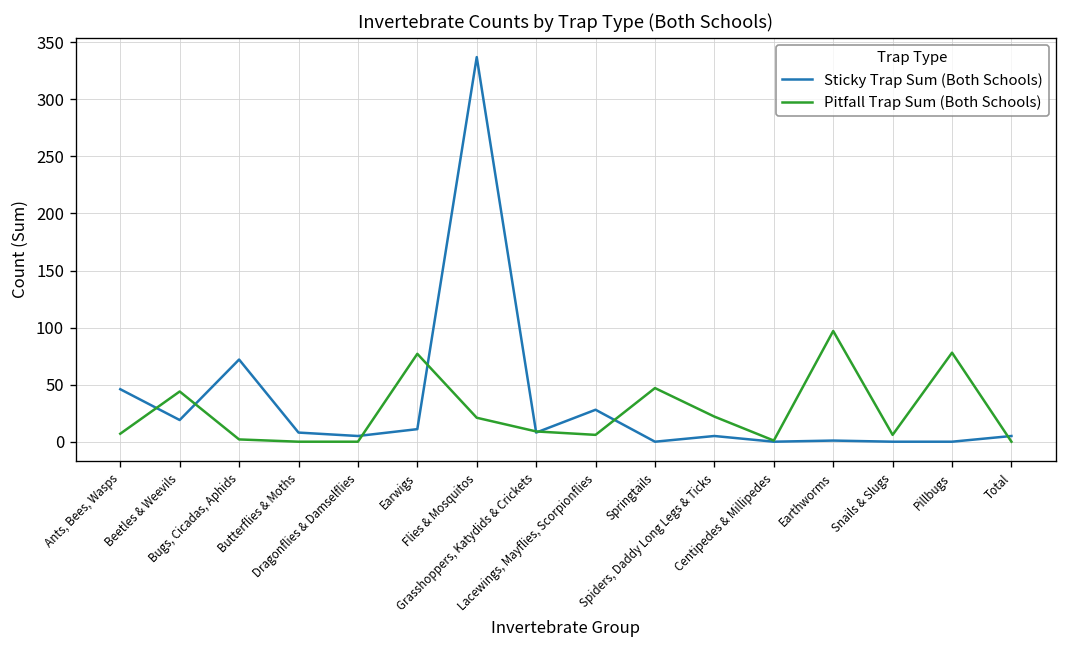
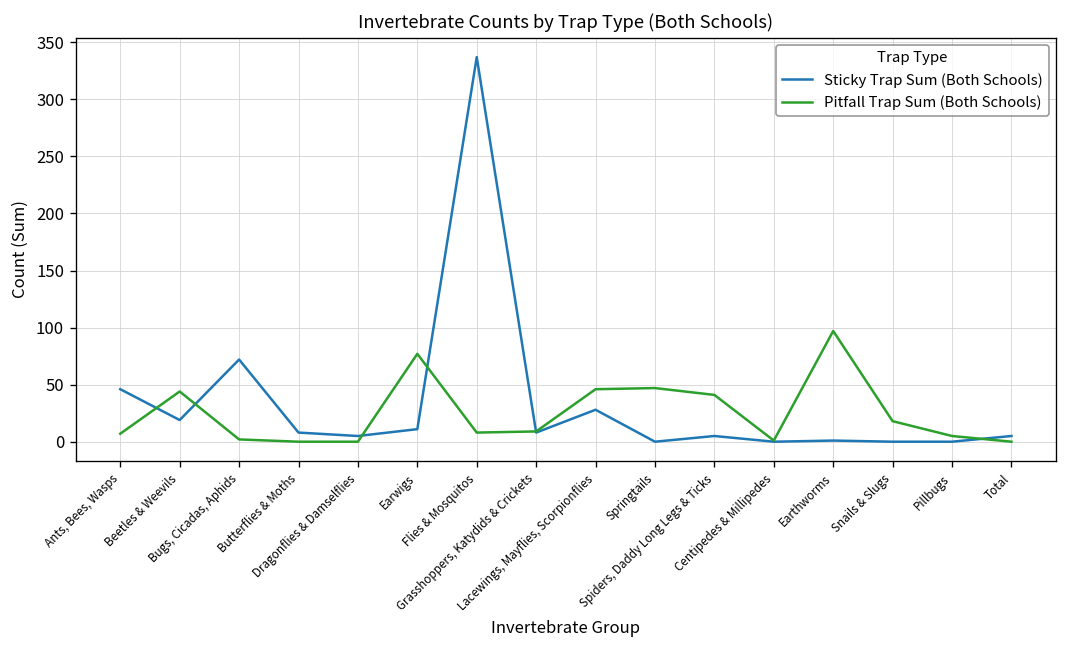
  {
    "Sticky Trap Sum (Both Schools)": {
      "Ants, Bees, Wasps": 50,
      "Beetles & Weevils": 20,
      "Bugs, Cicadas, Aphids": 70,
      "Butterflies & Moths": 10,
      "Dragonflies & Damselflies": 10,
      "Earwigs": 10,
      "Flies & Mosquitos": 340,
      "Lacewings, Mayflies, Scorpionflies": 30,
      "Springtails": 0,
      "Spiders, Daddy Long Legs & Ticks": 10,
      "Earthworms": 0,
      "Snails & Slugs": 0,
      "Pillbugs": 0,
      "Total": 10
    },
    "Pitfall Trap Sum (Both Schools)": {
      "Ants, Bees, Wasps": 10,
      "Beetles & Weevils": 40,
      "Bugs, Cicadas, Aphids": 0,
      "Butterflies & Moths": 0,
      "Dragonflies & Damselflies": 0,
      "Earwigs": 80,
-     "Flies & Mosquitos": 20,
-     "Lacewings, Mayflies, Scorpionflies": 10,
+     "Flies & Mosquitos": 10,
+     "Lacewings, Mayflies, Scorpionflies": 50,
      "Springtails": 50,
-     "Spiders, Daddy Long Legs & Ticks": 20,
+     "Spiders, Daddy Long Legs & Ticks": 40,
      "Earthworms": 100,
-     "Snails & Slugs": 10,
-     "Pillbugs": 80,
+     "Snails & Slugs": 20,
+     "Pillbugs": 10,
      "Total": 0
    }
  }
